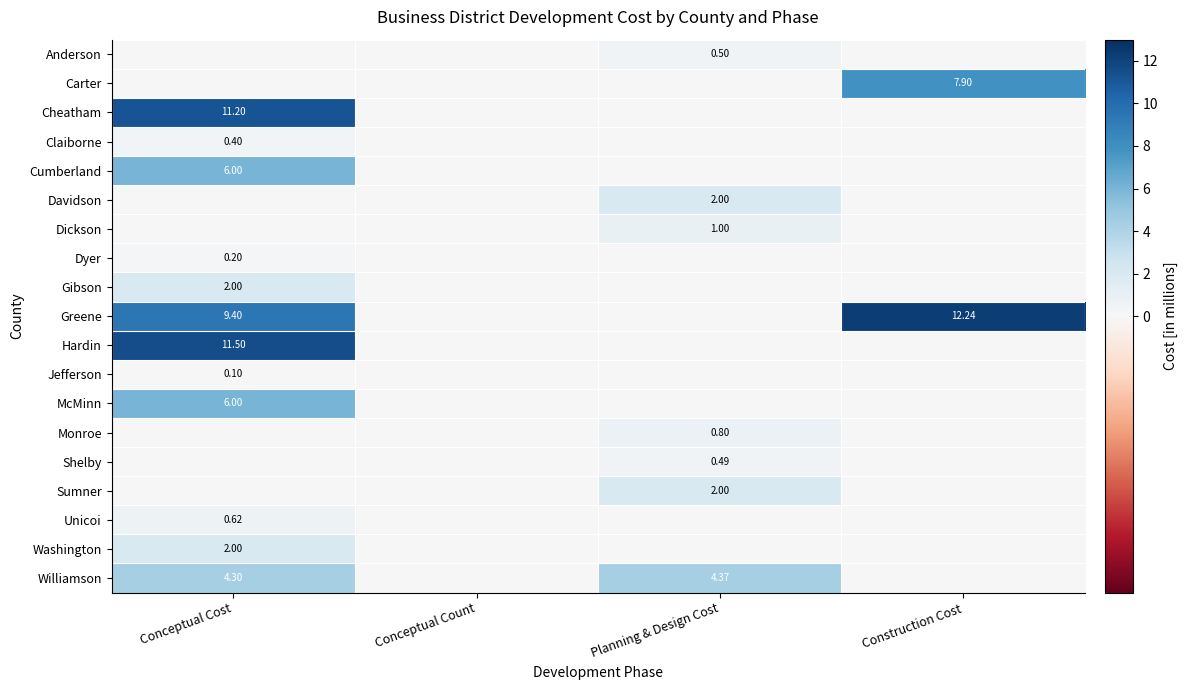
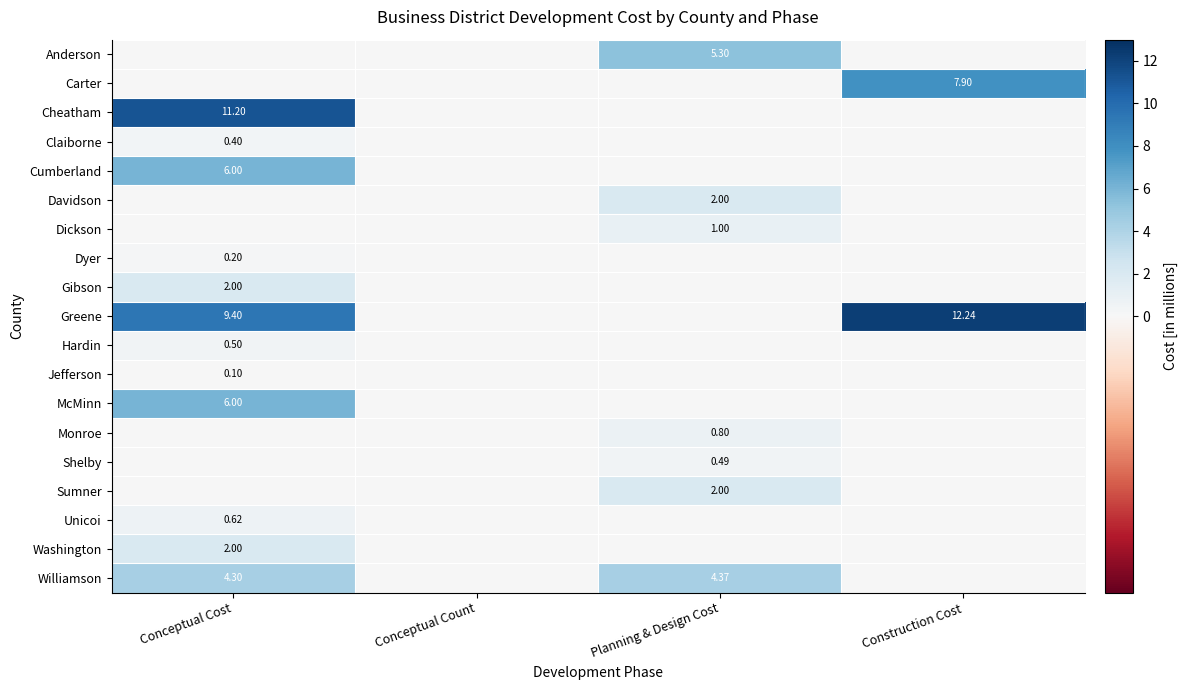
  {
    "Anderson": {
-     "Planning & Design Cost": 0.50
+     "Planning & Design Cost": 5.30
    },
    "Carter": {
      "Construction Cost": 7.90
    },
    "Cheatham": {
      "Conceptual Cost": 11.20
    },
    "Claiborne": {
      "Conceptual Cost": 0.40
    },
    "Cumberland": {
      "Conceptual Cost": 6.00
    },
    "Davidson": {
      "Planning & Design Cost": 2.00
    },
    "Dickson": {
      "Planning & Design Cost": 1.00
    },
    "Dyer": {
      "Conceptual Cost": 0.20
    },
    "Gibson": {
      "Conceptual Cost": 2.00
    },
    "Greene": {
      "Conceptual Cost": 9.40,
      "Construction Cost": 12.24
    },
    "Hardin": {
-     "Conceptual Cost": 11.50
+     "Conceptual Cost": 0.50
    },
    "Jefferson": {
      "Conceptual Cost": 0.10
    },
    "McMinn": {
      "Conceptual Cost": 6.00
    },
    "Monroe": {
      "Planning & Design Cost": 0.80
    },
    "Shelby": {
      "Planning & Design Cost": 0.49
    },
    "Sumner": {
      "Planning & Design Cost": 2.00
    },
    "Unicoi": {
      "Conceptual Cost": 0.62
    },
    "Washington": {
      "Conceptual Cost": 2.00
    },
    "Williamson": {
      "Conceptual Cost": 4.30,
      "Planning & Design Cost": 4.37
    }
  }
